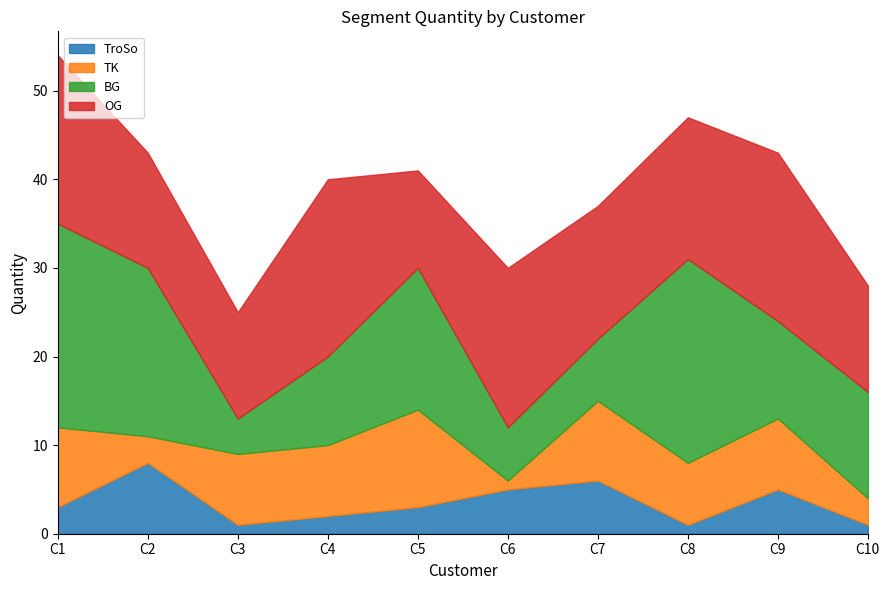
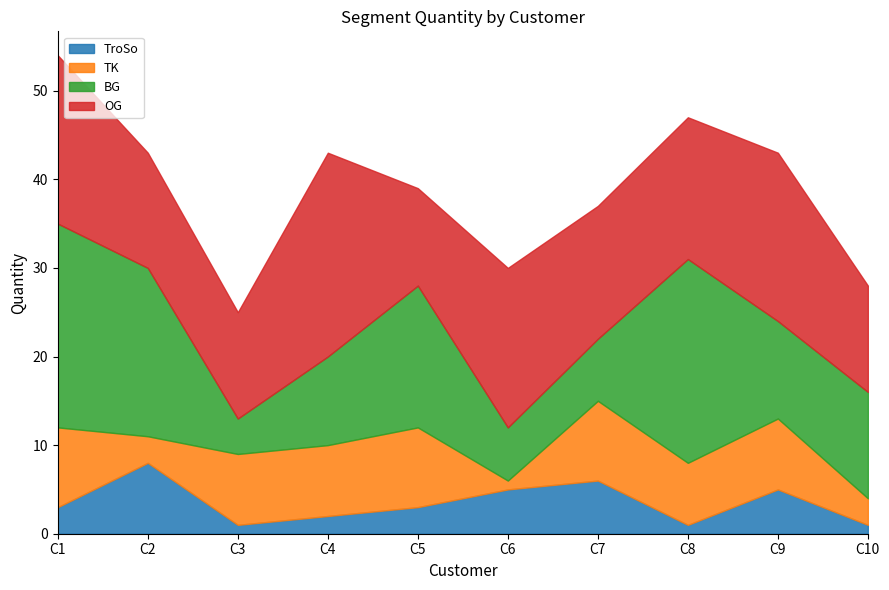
  {
    "TroSo": {
      "C1": 3,
      "C2": 8,
      "C3": 1,
      "C4": 2,
      "C5": 3,
      "C6": 5,
      "C7": 6,
      "C8": 1,
      "C9": 5,
      "C10": 1
    },
    "TK": {
-     "C5": 11
+     "C5": 9
    },
    "BG": {
      "C1": 23,
      "C2": 19,
      "C3": 4,
      "C4": 10,
      "C5": 16,
      "C6": 6,
      "C7": 7,
      "C8": 23,
      "C9": 11,
      "C10": 12
    },
    "OG": {
      "C1": 19,
      "C2": 13,
      "C3": 12,
-     "C4": 20,
+     "C4": 23,
      "C5": 11,
      "C6": 18,
      "C7": 15,
      "C8": 16,
      "C9": 19,
      "C10": 12
    }
  }
